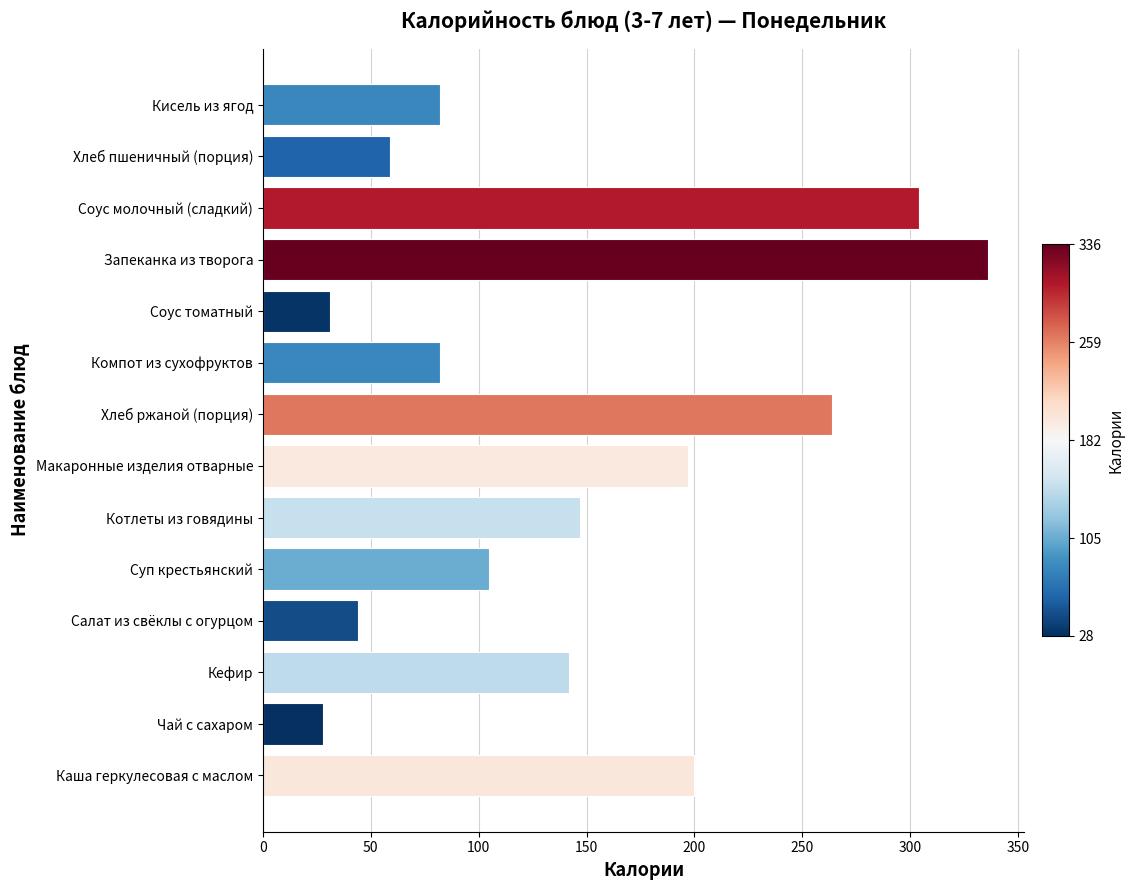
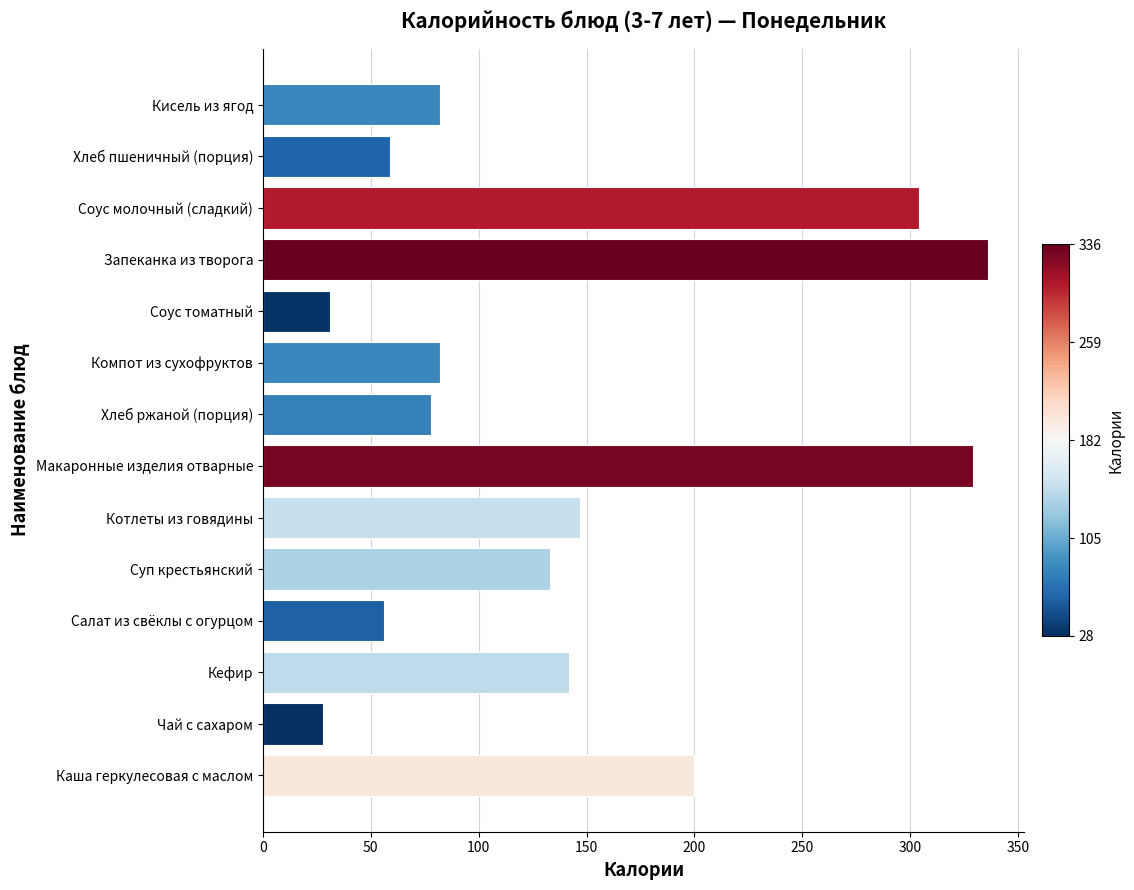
  {
    "Кисель из ягод": 82,
    "Хлеб пшеничный (порция)": 59,
    "Соус молочный (сладкий)": 304,
    "Запеканка из творога": 336,
    "Соус томатный": 31,
    "Компот из сухофруктов": 82,
-   "Хлеб ржаной (порция)": 264,
-   "Макаронные изделия отварные": 197,
+   "Хлеб ржаной (порция)": 78,
+   "Макаронные изделия отварные": 329,
    "Котлеты из говядины": 147,
-   "Суп крестьянский": 105,
-   "Салат из свёклы с огурцом": 44,
+   "Суп крестьянский": 133,
+   "Салат из свёклы с огурцом": 56,
    "Кефир": 142,
    "Чай с сахаром": 28,
    "Каша геркулесовая с маслом": 200
  }
